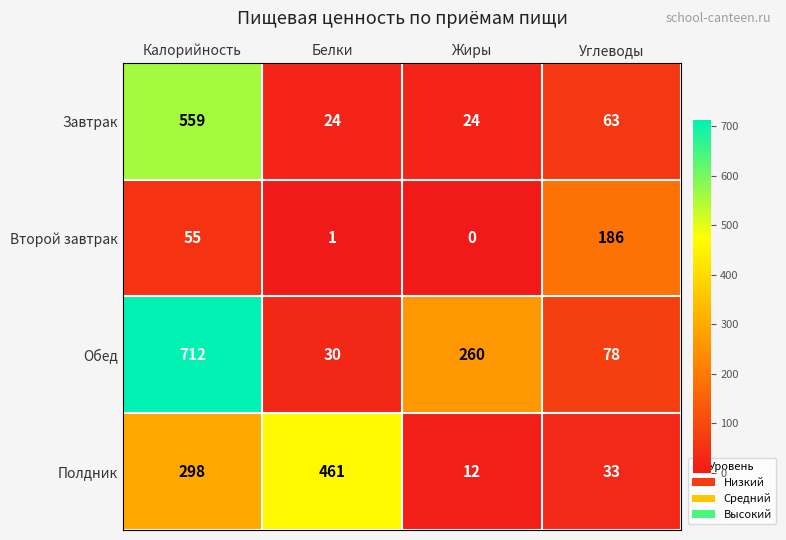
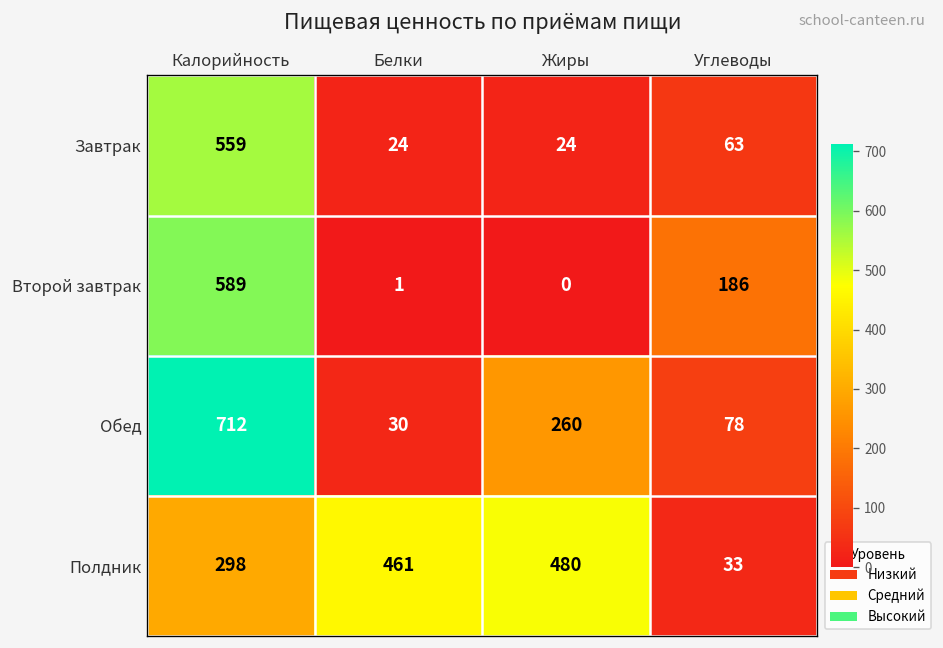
  {
    "Завтрак": {
      "Калорийность": 559,
      "Белки": 24,
      "Жиры": 24,
      "Углеводы": 63
    },
    "Второй завтрак": {
-     "Калорийность": 55,
+     "Калорийность": 589,
      "Белки": 1,
      "Жиры": 0,
      "Углеводы": 186
    },
    "Обед": {
      "Калорийность": 712,
      "Белки": 30,
      "Жиры": 260,
      "Углеводы": 78
    },
    "Полдник": {
      "Калорийность": 298,
      "Белки": 461,
-     "Жиры": 12,
+     "Жиры": 480,
      "Углеводы": 33
    }
  }
